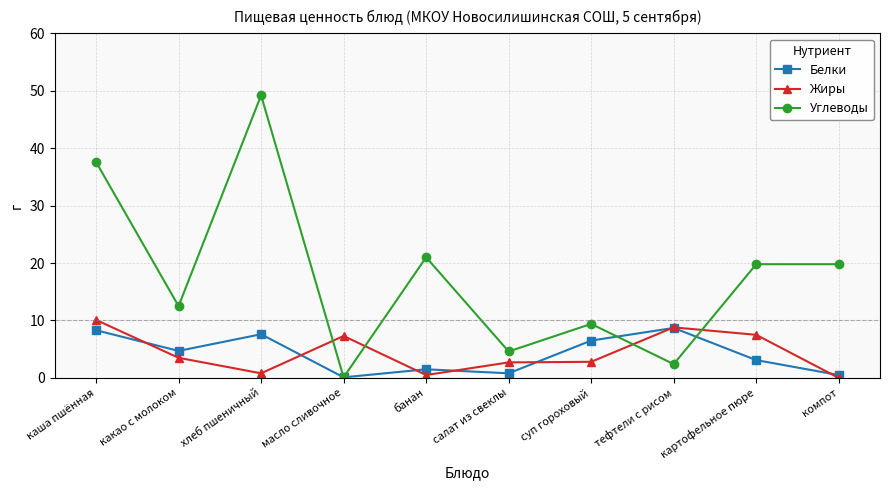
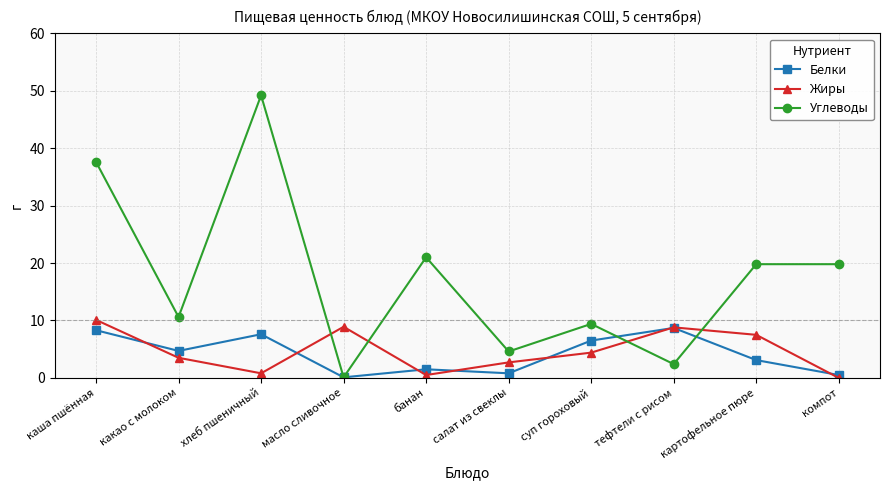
  {
    "Белки": {
      "каша пшённая": 8,
      "какао с молоком": 5,
      "хлеб пшеничный": 8,
      "банан": 2,
      "салат из свеклы": 1,
      "суп гороховый": 7,
      "картофельное пюре": 3,
      "компот": 1
    },
    "Жиры": {
      "каша пшённая": 10,
      "какао с молоком": 4,
      "хлеб пшеничный": 1,
-     "масло сливочное": 7,
+     "масло сливочное": 9,
      "банан": 1,
      "салат из свеклы": 3,
-     "суп гороховый": 3,
+     "суп гороховый": 4,
      "картофельное пюре": 8,
      "компот": 0
    },
    "Углеводы": {
      "каша пшённая": 38,
-     "какао с молоком": 13,
+     "какао с молоком": 11,
      "хлеб пшеничный": 49,
      "банан": 21,
      "салат из свеклы": 5,
      "суп гороховый": 9,
      "тефтели с рисом": 2,
      "картофельное пюре": 20,
      "компот": 20
    }
  }
